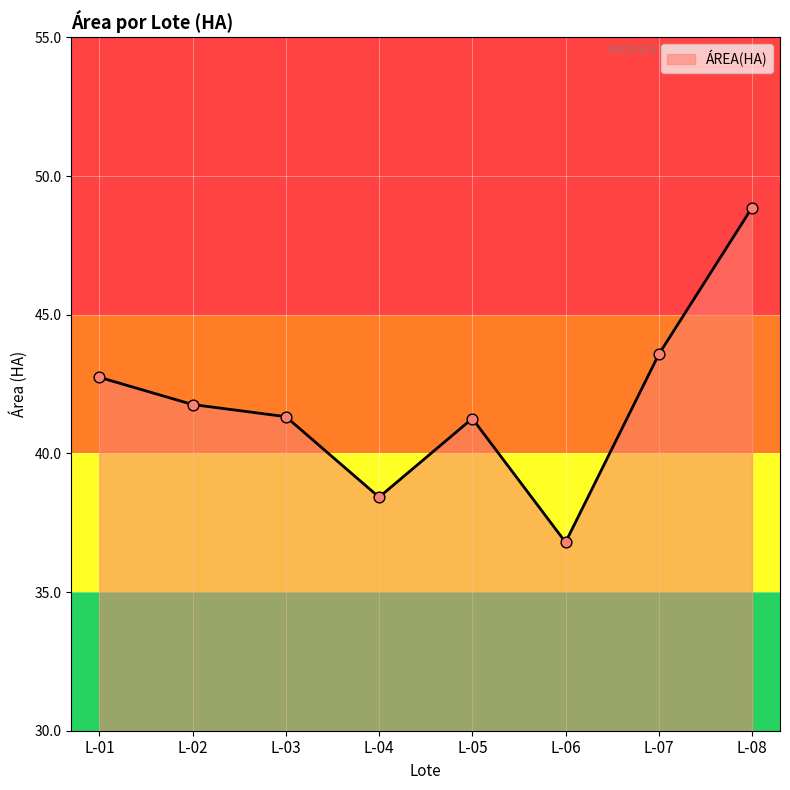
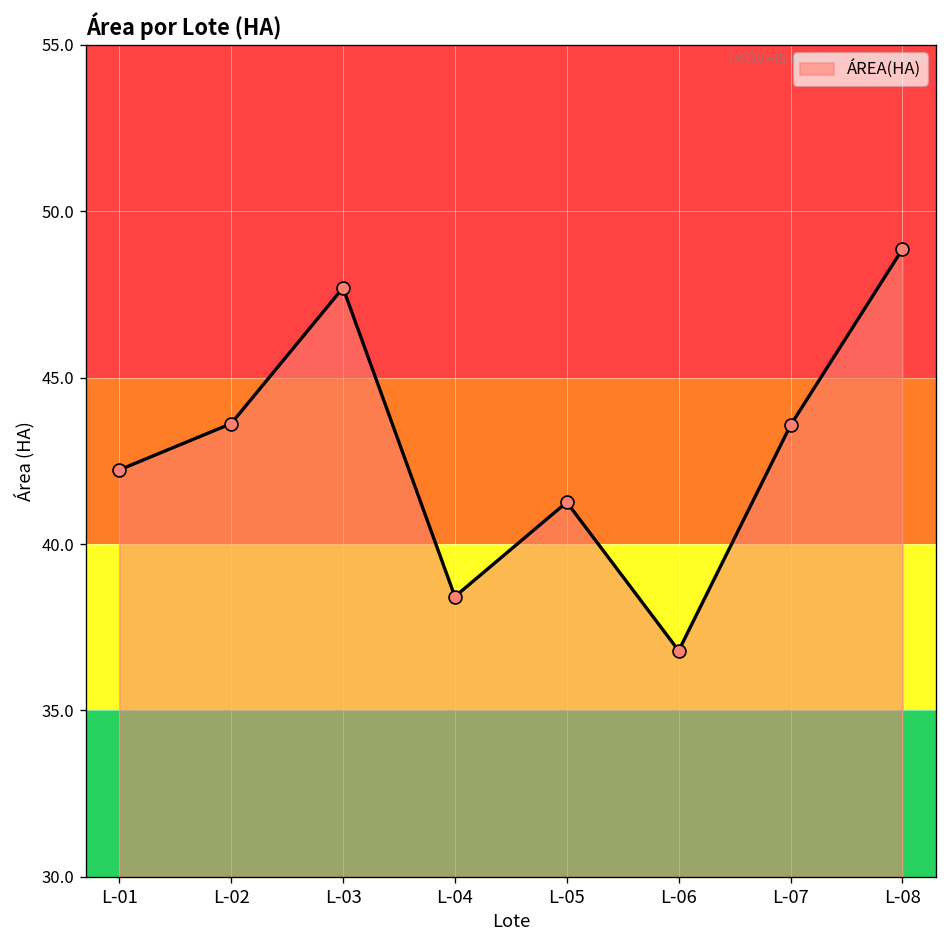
  {
-   "L-01": 42.7,
-   "L-02": 41.8,
-   "L-03": 41.3,
+   "L-01": 42.2,
+   "L-02": 43.6,
+   "L-03": 47.7,
    "L-04": 38.4,
    "L-05": 41.3,
    "L-06": 36.8,
    "L-07": 43.6,
    "L-08": 48.9
  }
